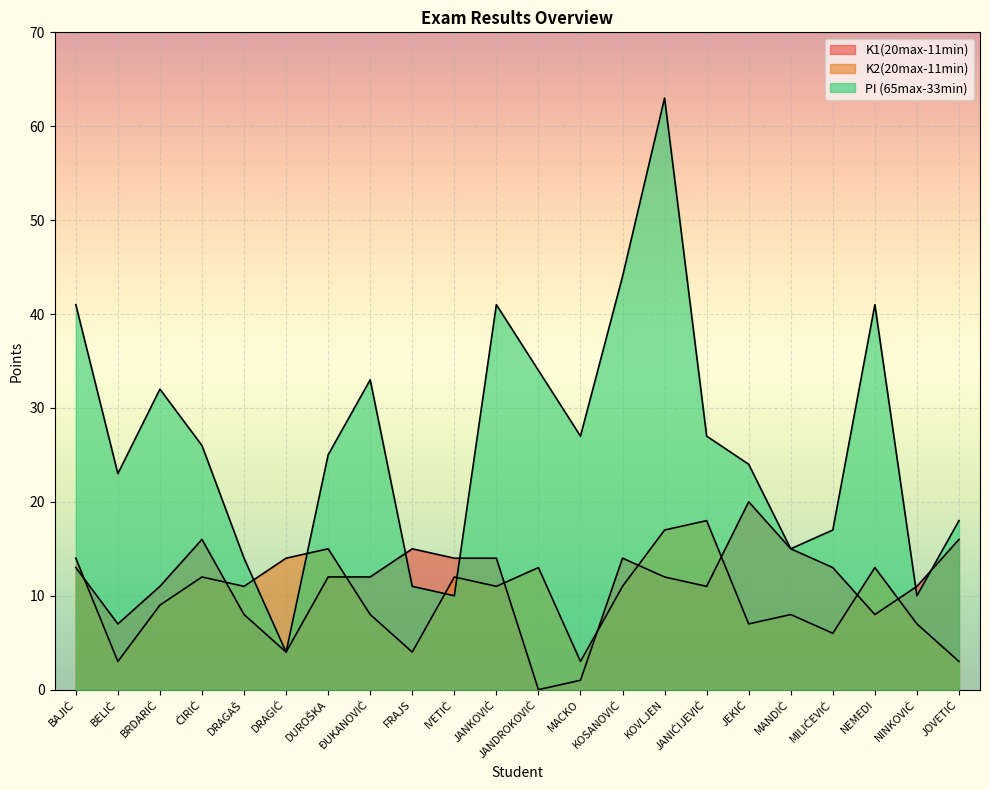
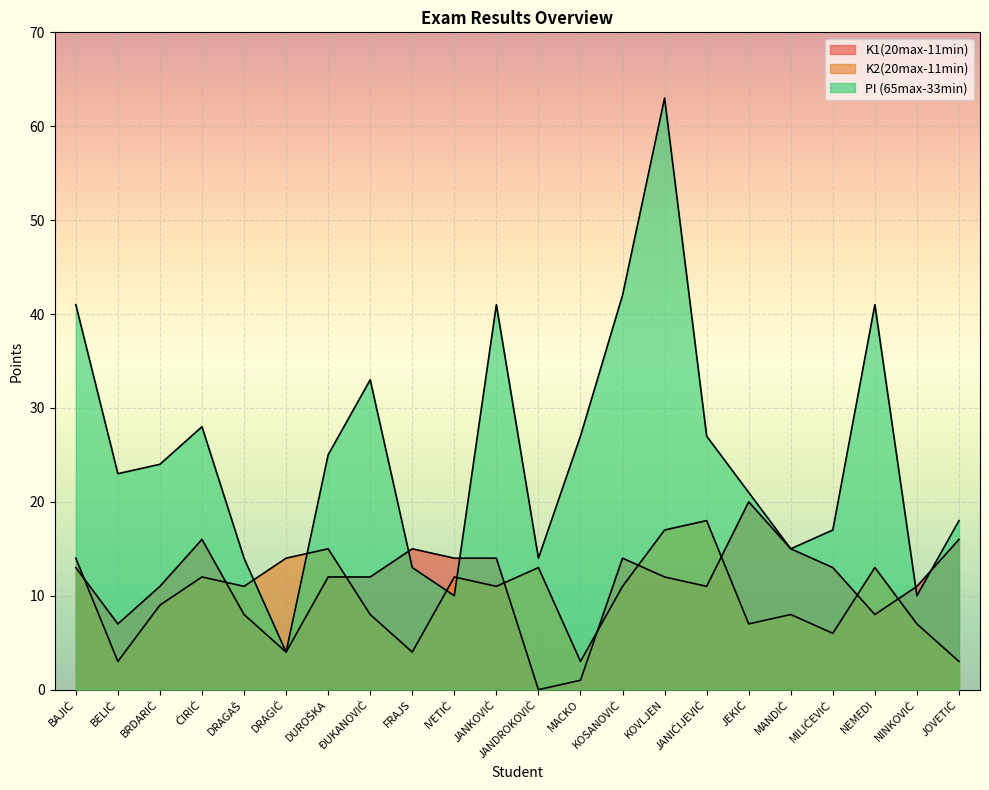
  {
    "PI (65max-33min)": {
      "BAJIĆ": 41,
      "BELIĆ": 23,
-     "BRDARIĆ": 32,
-     "ĆIRIĆ": 26,
+     "BRDARIĆ": 24,
+     "ĆIRIĆ": 28,
      "DRAGAŠ": 14,
      "DUROŠKA": 25,
      "ĐUKANOVIĆ": 33,
-     "FRAJS": 11,
+     "FRAJS": 13,
      "IVETIĆ": 10,
      "JANKOVIĆ": 41,
-     "JANDROKOVIĆ": 34,
+     "JANDROKOVIĆ": 14,
      "MACKO": 27,
-     "KOSANOVIĆ": 44,
+     "KOSANOVIĆ": 42,
      "KOVLJEN": 63,
      "JANIĆIJEVIĆ": 27,
-     "JEKIĆ": 24,
+     "JEKIĆ": 21,
      "MILIĆEVIĆ": 17,
      "NEMEDI": 41,
      "NINKOVIĆ": 10,
      "JOVETIĆ": 18
    }
  }
